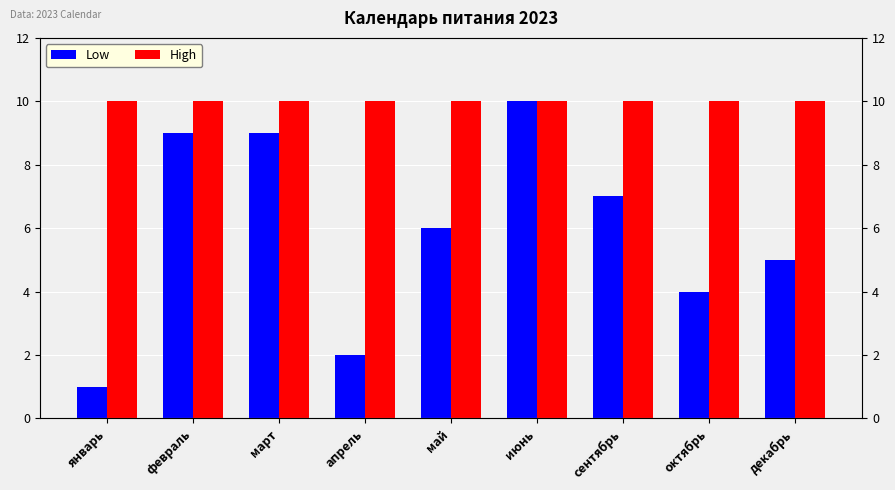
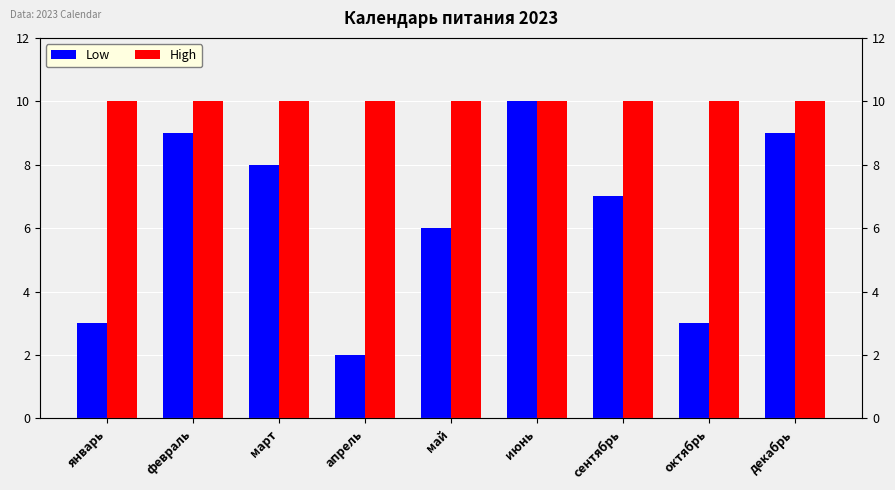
  {
    "Low": {
-     "январь": 1,
+     "январь": 3,
      "февраль": 9,
-     "март": 9,
+     "март": 8,
      "апрель": 2,
      "май": 6,
      "июнь": 10,
      "сентябрь": 7,
-     "октябрь": 4,
-     "декабрь": 5
+     "октябрь": 3,
+     "декабрь": 9
    },
    "High": {
      "январь": 10,
      "февраль": 10,
      "март": 10,
      "апрель": 10,
      "май": 10,
      "июнь": 10,
      "сентябрь": 10,
      "октябрь": 10,
      "декабрь": 10
    }
  }
